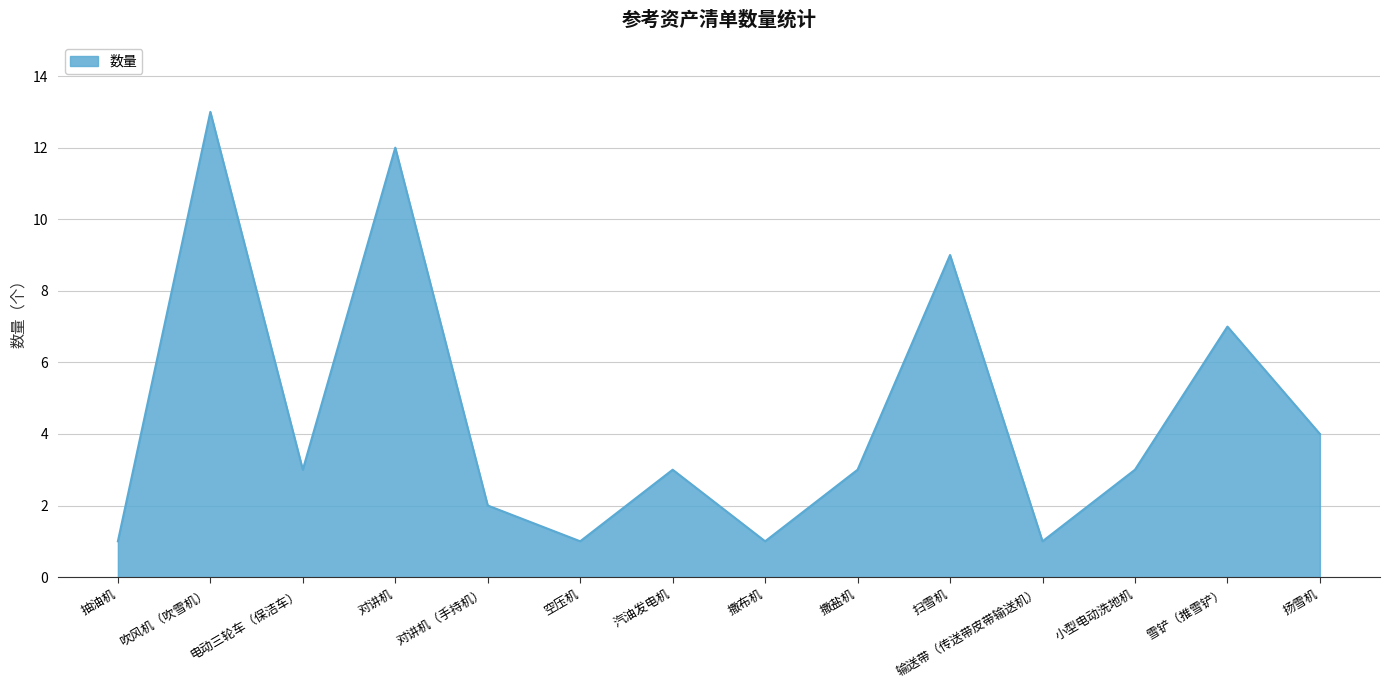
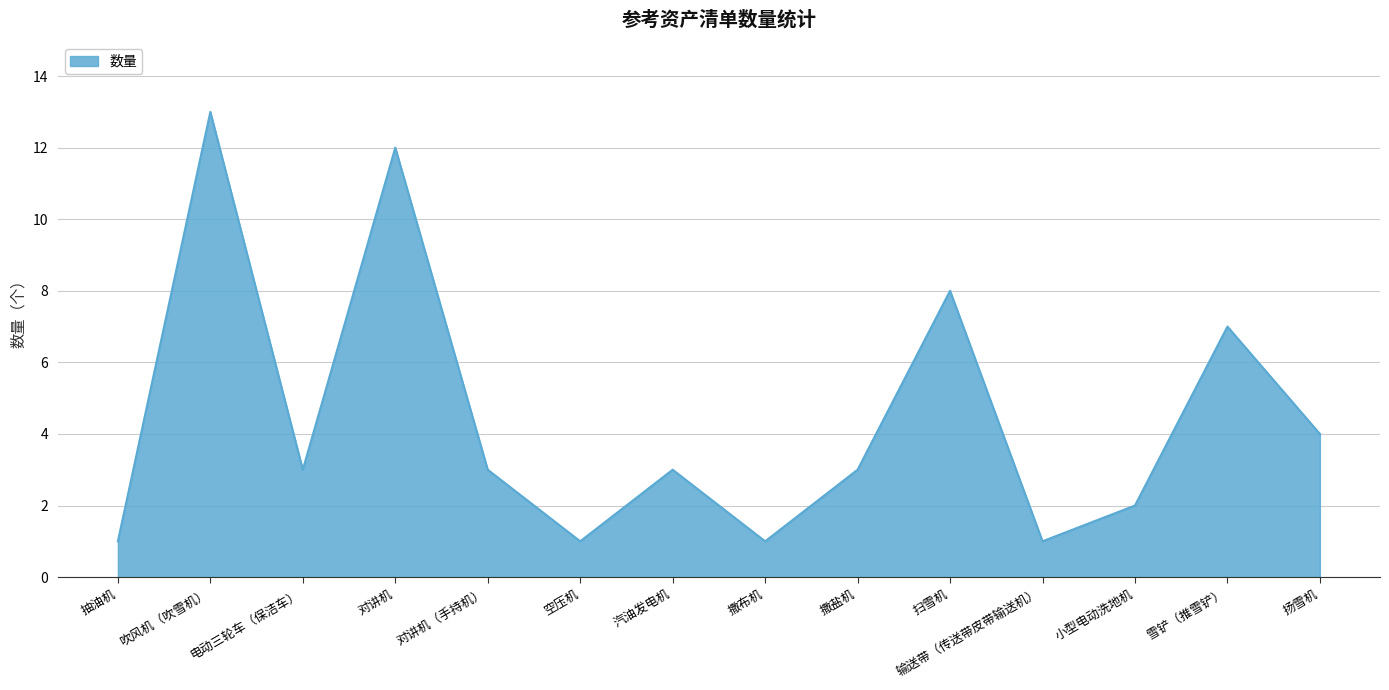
  {
    "抽油机": 1,
    "吹风机（吹雪机）": 13,
    "电动三轮车（保洁车）": 3,
    "对讲机": 12,
-   "对讲机（手持机）": 2,
+   "对讲机（手持机）": 3,
    "空压机": 1,
    "汽油发电机": 3,
    "撒布机": 1,
    "撒盐机": 3,
-   "扫雪机": 9,
+   "扫雪机": 8,
    "输送带（传送带皮带输送机）": 1,
-   "小型电动洗地机": 3,
+   "小型电动洗地机": 2,
    "雪铲（推雪铲）": 7,
    "扬雪机": 4
  }
